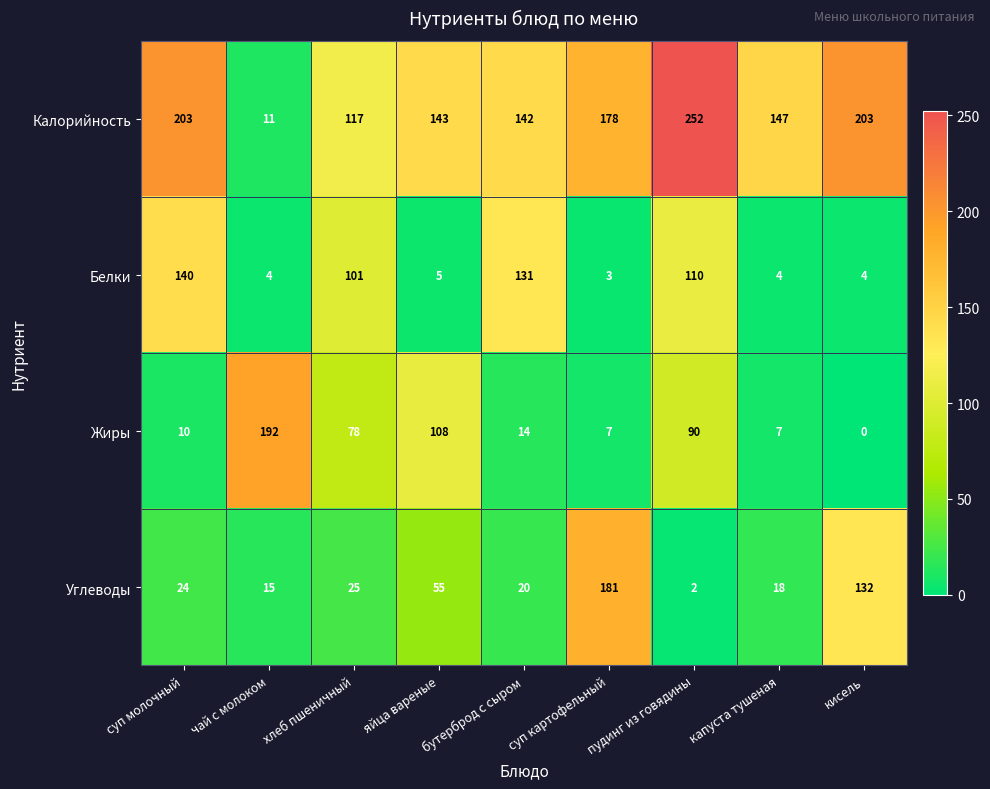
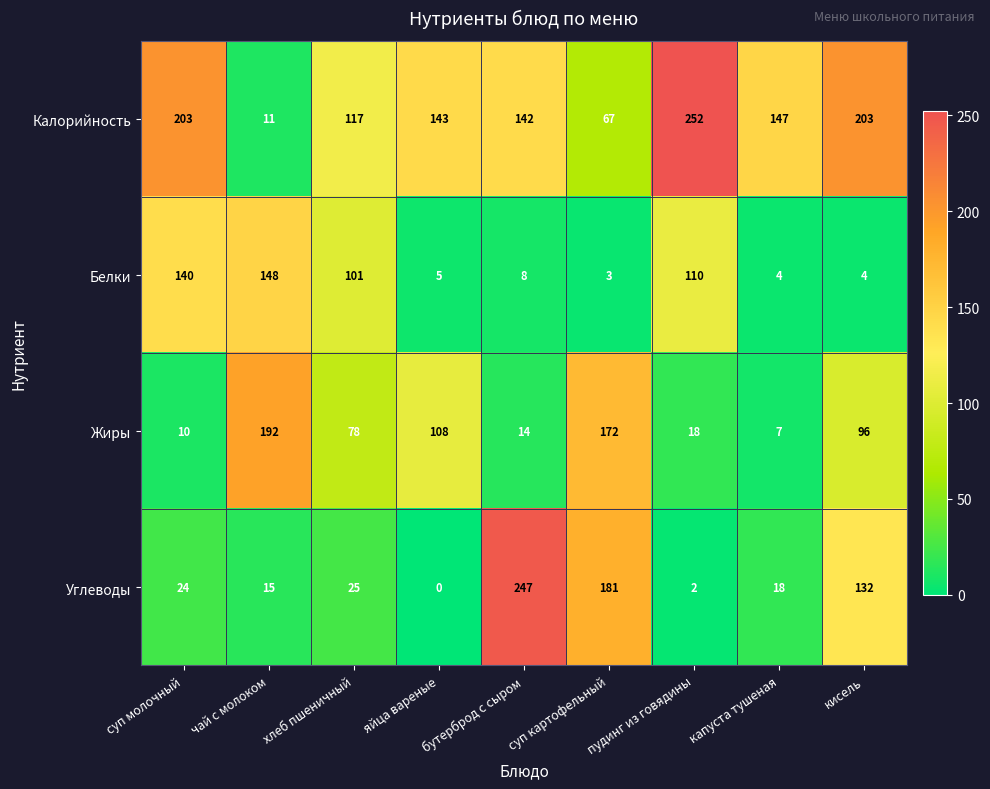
  {
    "Калорийность": {
      "суп молочный": 203,
      "чай с молоком": 11,
      "хлеб пшеничный": 117,
      "яйца вареные": 143,
      "бутерброд с сыром": 142,
-     "суп картофельный": 178,
+     "суп картофельный": 67,
      "пудинг из говядины": 252,
      "капуста тушеная": 147,
      "кисель": 203
    },
    "Белки": {
      "суп молочный": 140,
-     "чай с молоком": 4,
+     "чай с молоком": 148,
      "хлеб пшеничный": 101,
      "яйца вареные": 5,
-     "бутерброд с сыром": 131,
+     "бутерброд с сыром": 8,
      "суп картофельный": 3,
      "пудинг из говядины": 110,
      "капуста тушеная": 4,
      "кисель": 4
    },
    "Жиры": {
      "суп молочный": 10,
      "чай с молоком": 192,
      "хлеб пшеничный": 78,
      "яйца вареные": 108,
      "бутерброд с сыром": 14,
-     "суп картофельный": 7,
-     "пудинг из говядины": 90,
+     "суп картофельный": 172,
+     "пудинг из говядины": 18,
      "капуста тушеная": 7,
-     "кисель": 0
+     "кисель": 96
    },
    "Углеводы": {
      "суп молочный": 24,
      "чай с молоком": 15,
      "хлеб пшеничный": 25,
-     "яйца вареные": 55,
-     "бутерброд с сыром": 20,
+     "яйца вареные": 0,
+     "бутерброд с сыром": 247,
      "суп картофельный": 181,
      "пудинг из говядины": 2,
      "капуста тушеная": 18,
      "кисель": 132
    }
  }
